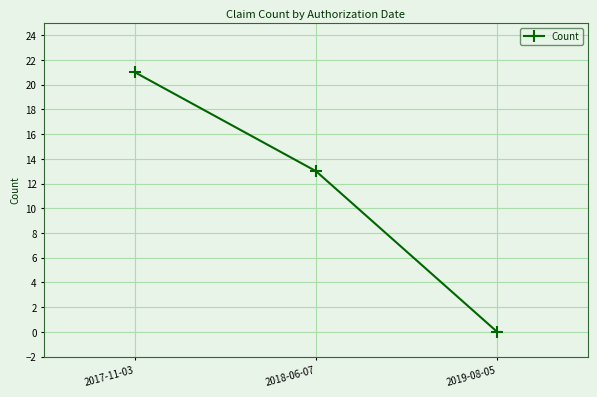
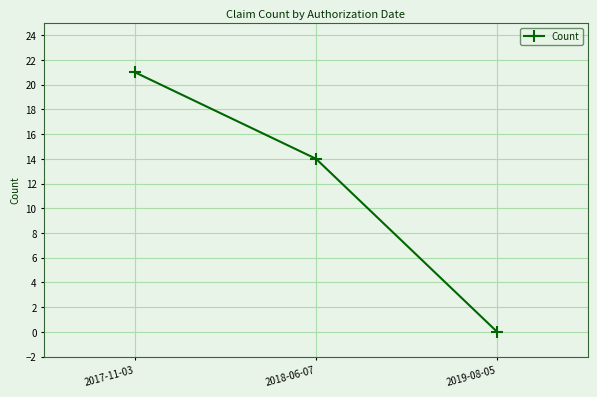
  {
    "2017-11-03": 21,
-   "2018-06-07": 13,
+   "2018-06-07": 14,
    "2019-08-05": 0
  }
